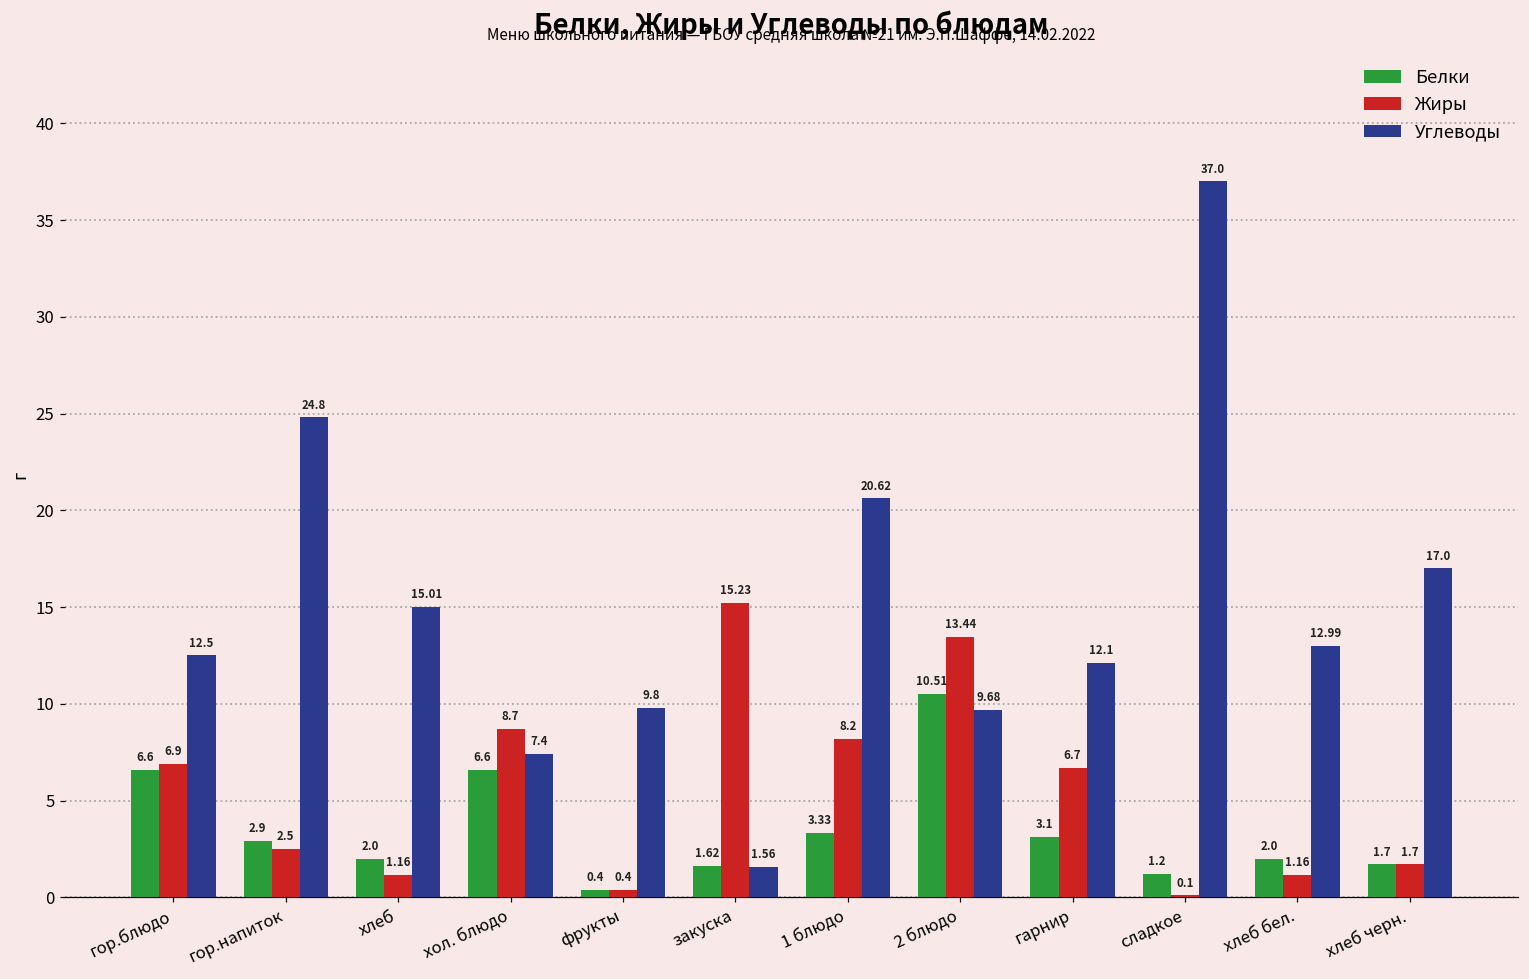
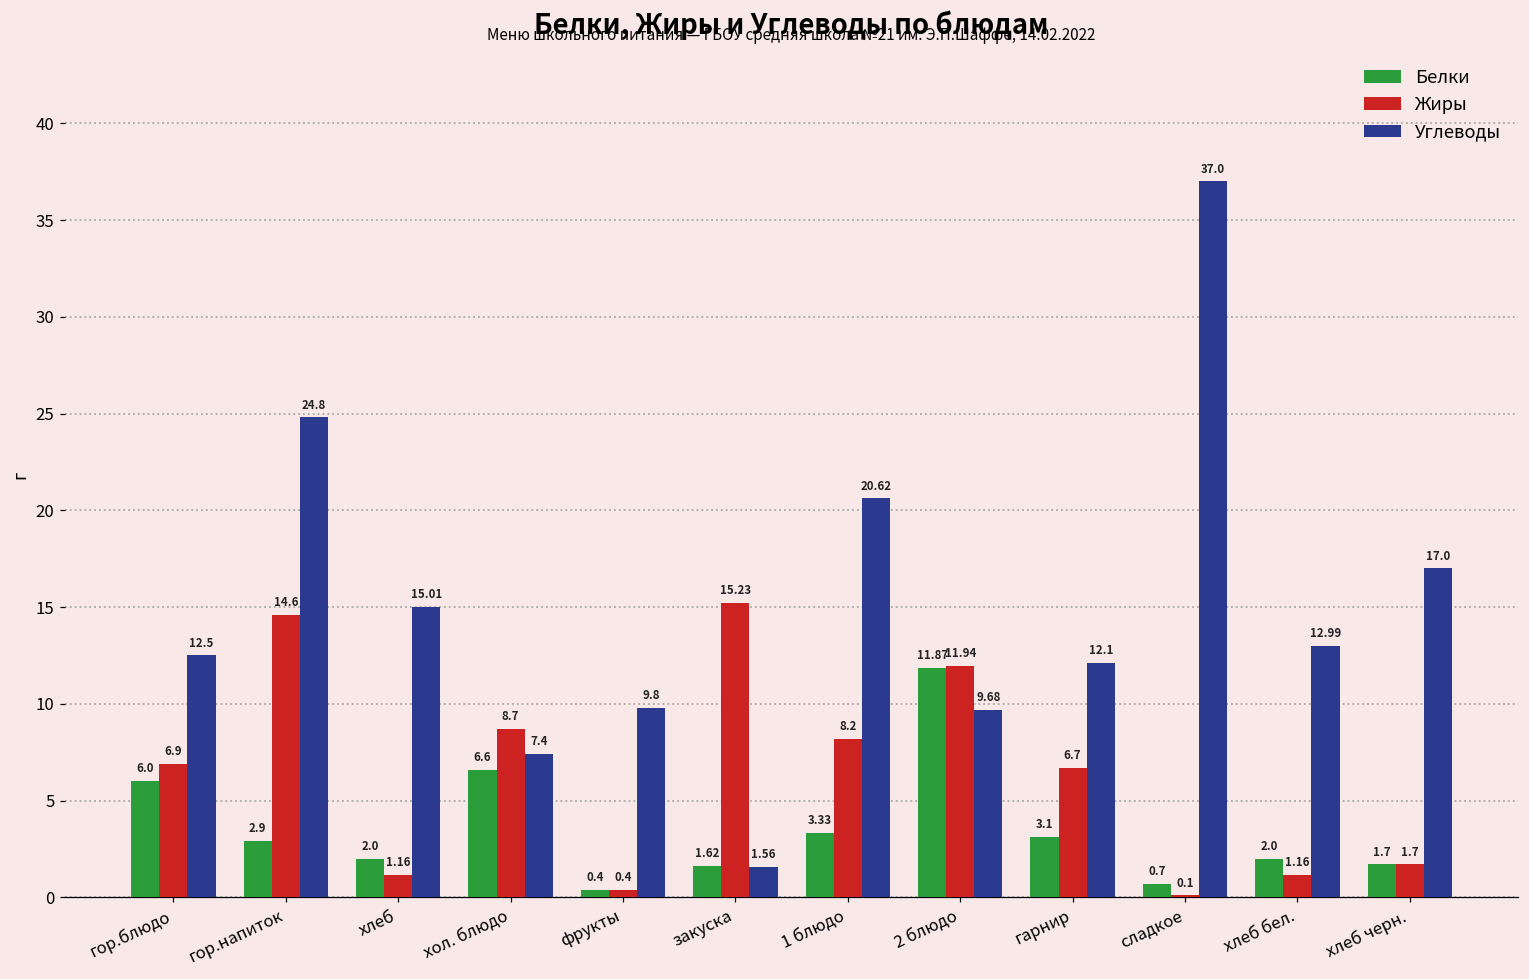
  {
    "Белки": {
-     "гор.блюдо": 6.6,
+     "гор.блюдо": 6.0,
      "гор.напиток": 2.9,
      "хлеб": 2.0,
      "хол. блюдо": 6.6,
      "фрукты": 0.4,
      "закуска": 1.62,
      "1 блюдо": 3.33,
-     "2 блюдо": 10.51,
+     "2 блюдо": 11.87,
      "гарнир": 3.1,
-     "сладкое": 1.2,
+     "сладкое": 0.7,
      "хлеб бел.": 2.0,
      "хлеб черн.": 1.7
    },
    "Жиры": {
      "гор.блюдо": 6.9,
-     "гор.напиток": 2.5,
+     "гор.напиток": 14.6,
      "хлеб": 1.16,
      "хол. блюдо": 8.7,
      "фрукты": 0.4,
      "закуска": 15.23,
      "1 блюдо": 8.2,
-     "2 блюдо": 13.44,
+     "2 блюдо": 11.94,
      "гарнир": 6.7,
      "сладкое": 0.1,
      "хлеб бел.": 1.16,
      "хлеб черн.": 1.7
    },
    "Углеводы": {
      "гор.блюдо": 12.5,
      "гор.напиток": 24.8,
      "хлеб": 15.01,
      "хол. блюдо": 7.4,
      "фрукты": 9.8,
      "закуска": 1.56,
      "1 блюдо": 20.62,
      "2 блюдо": 9.68,
      "гарнир": 12.1,
      "сладкое": 37.0,
      "хлеб бел.": 12.99,
      "хлеб черн.": 17.0
    }
  }
